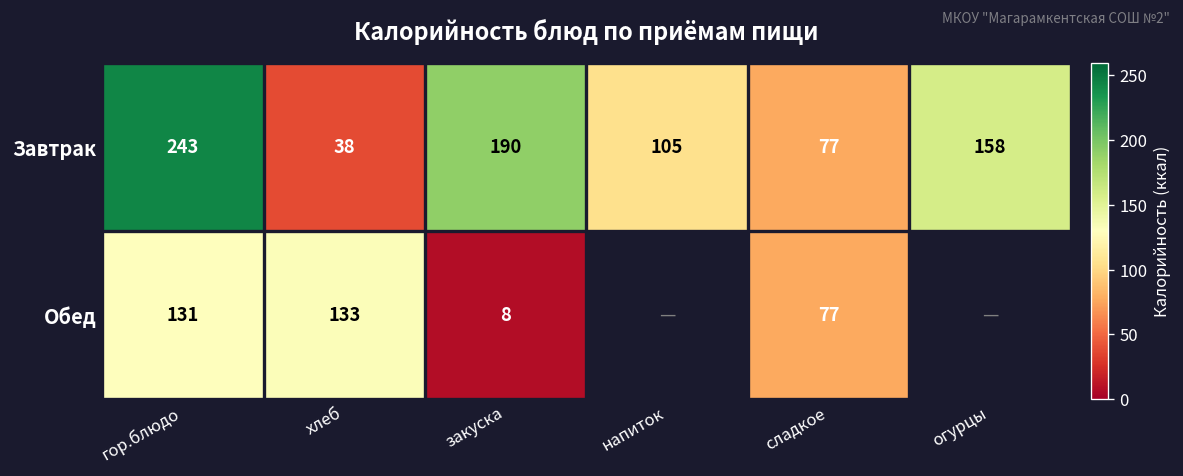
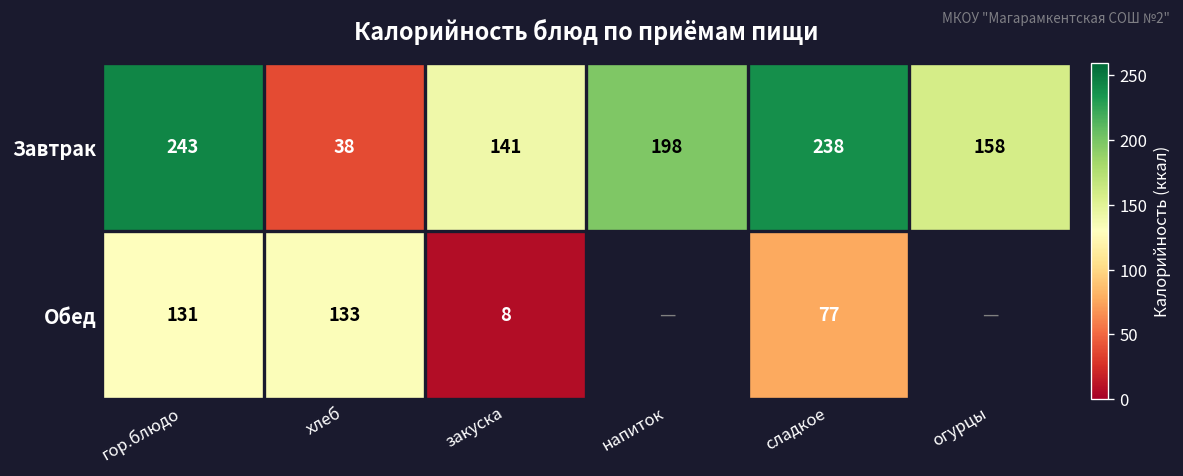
  {
    "Завтрак": {
      "гор.блюдо": 243,
      "хлеб": 38,
-     "закуска": 190,
-     "напиток": 105,
-     "сладкое": 77,
+     "закуска": 141,
+     "напиток": 198,
+     "сладкое": 238,
      "огурцы": 158
    },
    "Обед": {
      "гор.блюдо": 131,
      "хлеб": 133,
      "закуска": 8,
      "сладкое": 77
    }
  }
